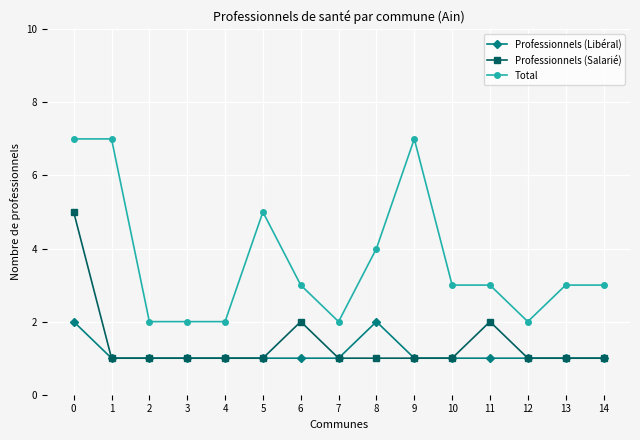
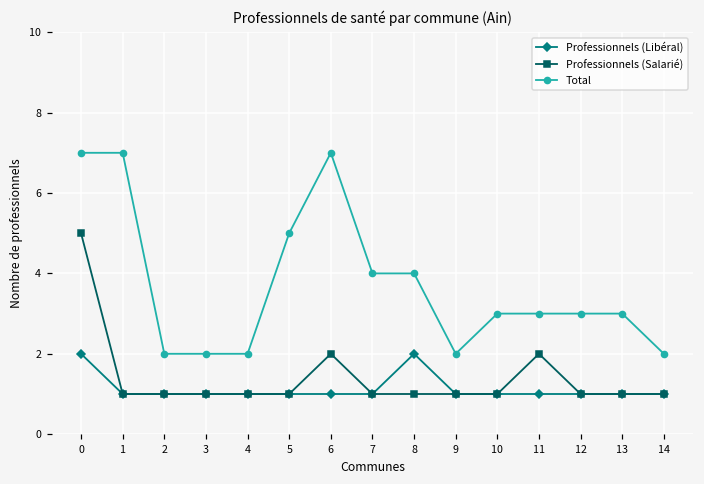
  {
    "Total": {
      "0": 7,
      "1": 7,
      "2": 2,
      "3": 2,
      "4": 2,
      "5": 5,
-     "6": 3,
-     "7": 2,
+     "6": 7,
+     "7": 4,
      "8": 4,
-     "9": 7,
+     "9": 2,
      "10": 3,
      "11": 3,
-     "12": 2,
+     "12": 3,
      "13": 3,
-     "14": 3
+     "14": 2
    }
  }
